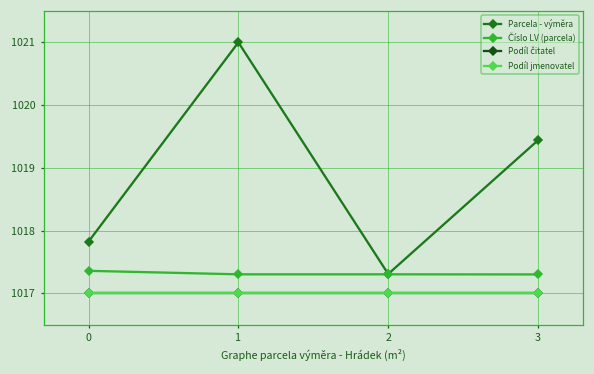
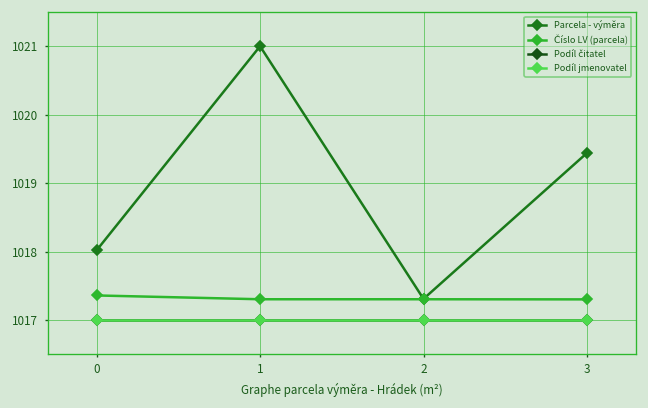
  {
    "Parcela - výměra": {
-     "0": 1017.8,
+     "0": 1018.0,
      "1": 1021.0,
      "3": 1019.4
    }
  }
